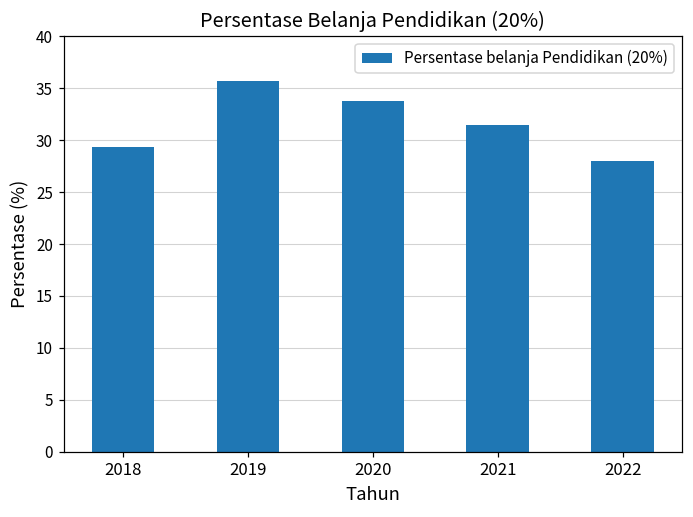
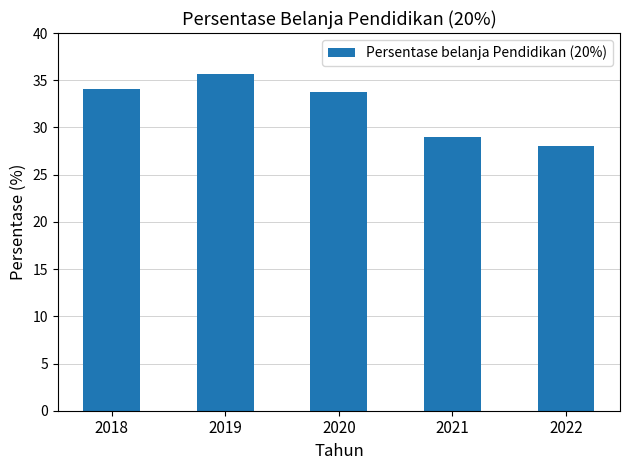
  {
-   "2018": 29,
+   "2018": 34,
    "2019": 36,
    "2020": 34,
-   "2021": 31,
+   "2021": 29,
    "2022": 28
  }
